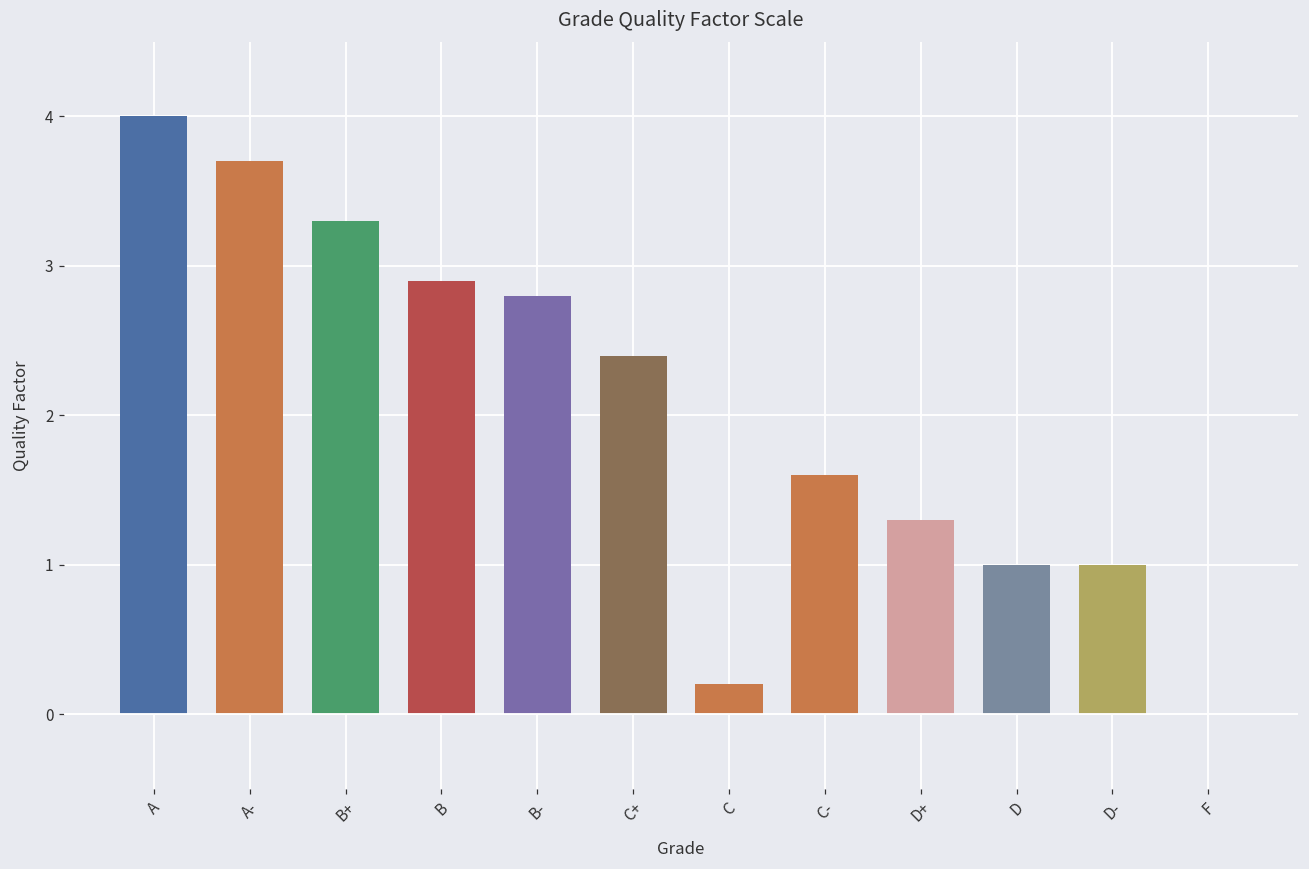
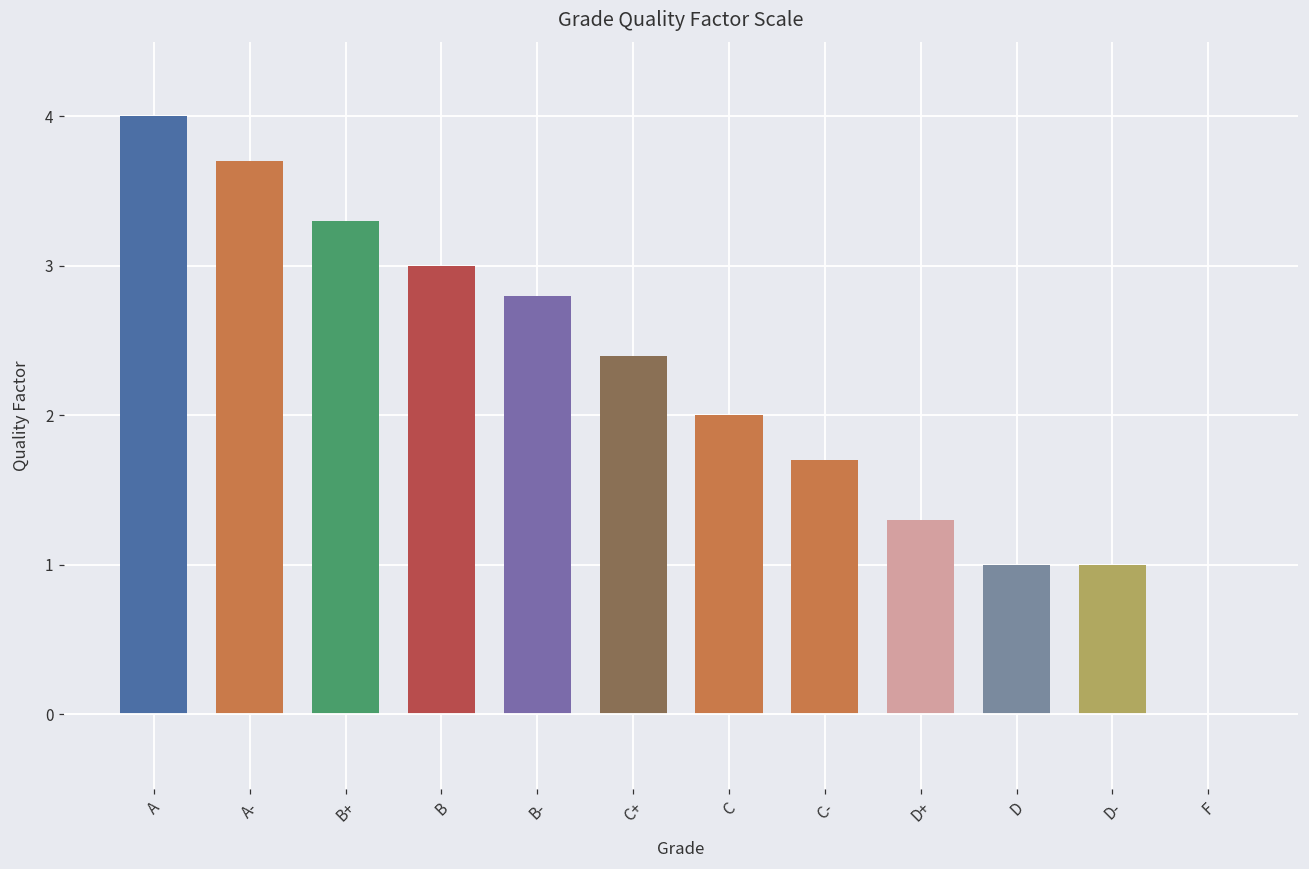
  {
    "A": 4.0,
    "A-": 3.7,
    "B+": 3.3,
-   "B": 2.9,
+   "B": 3.0,
    "B-": 2.8,
    "C+": 2.4,
-   "C": 0.2,
-   "C-": 1.6,
+   "C": 2.0,
+   "C-": 1.7,
    "D+": 1.3,
    "D": 1.0,
    "D-": 1.0,
    "F": 0.0
  }
